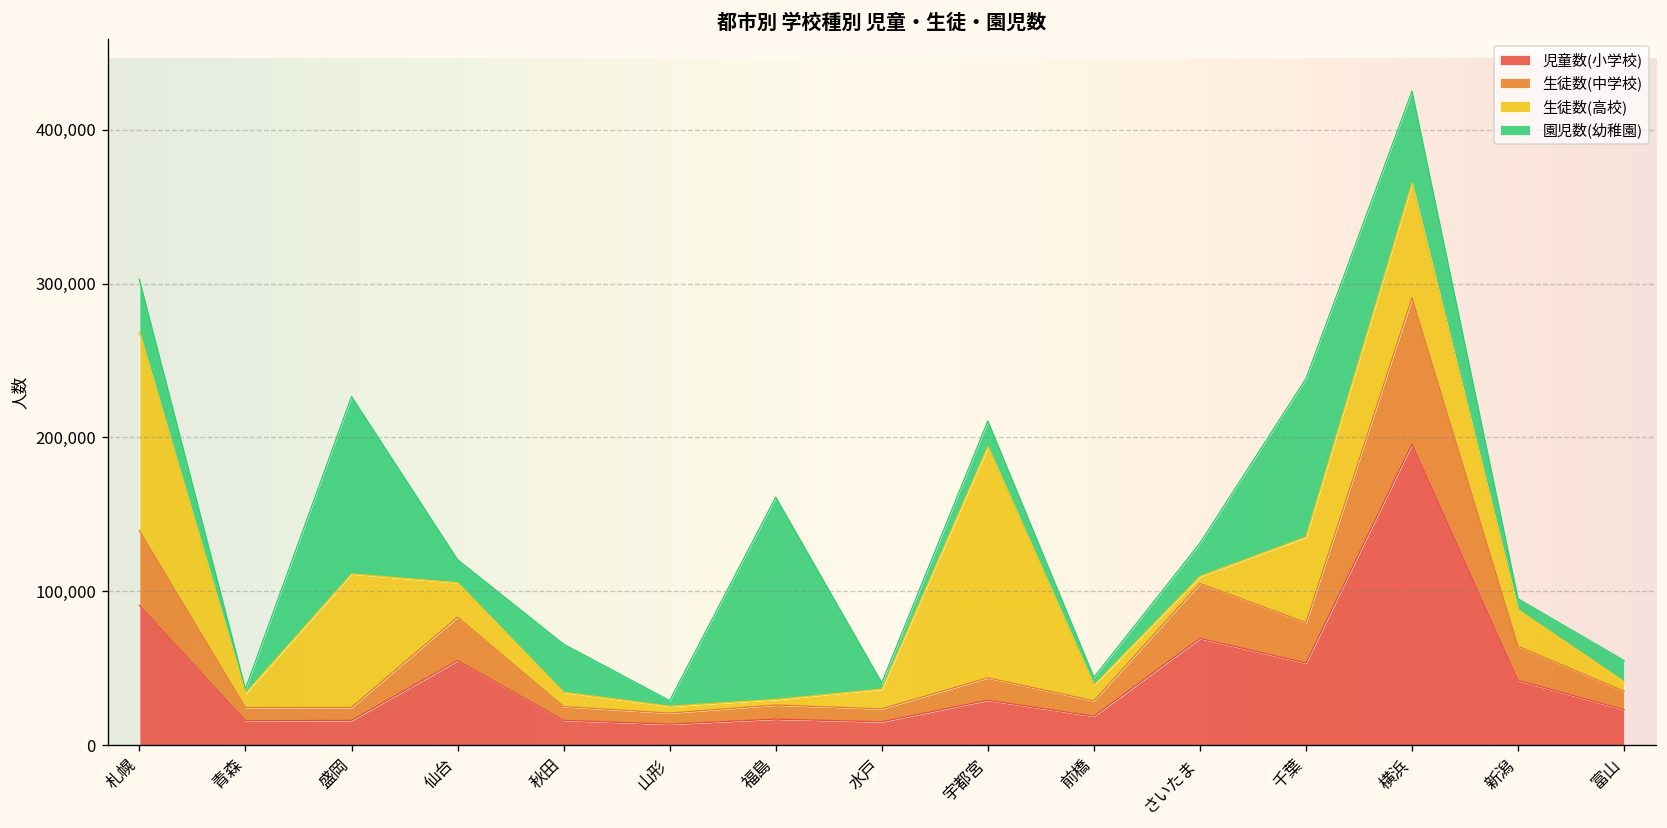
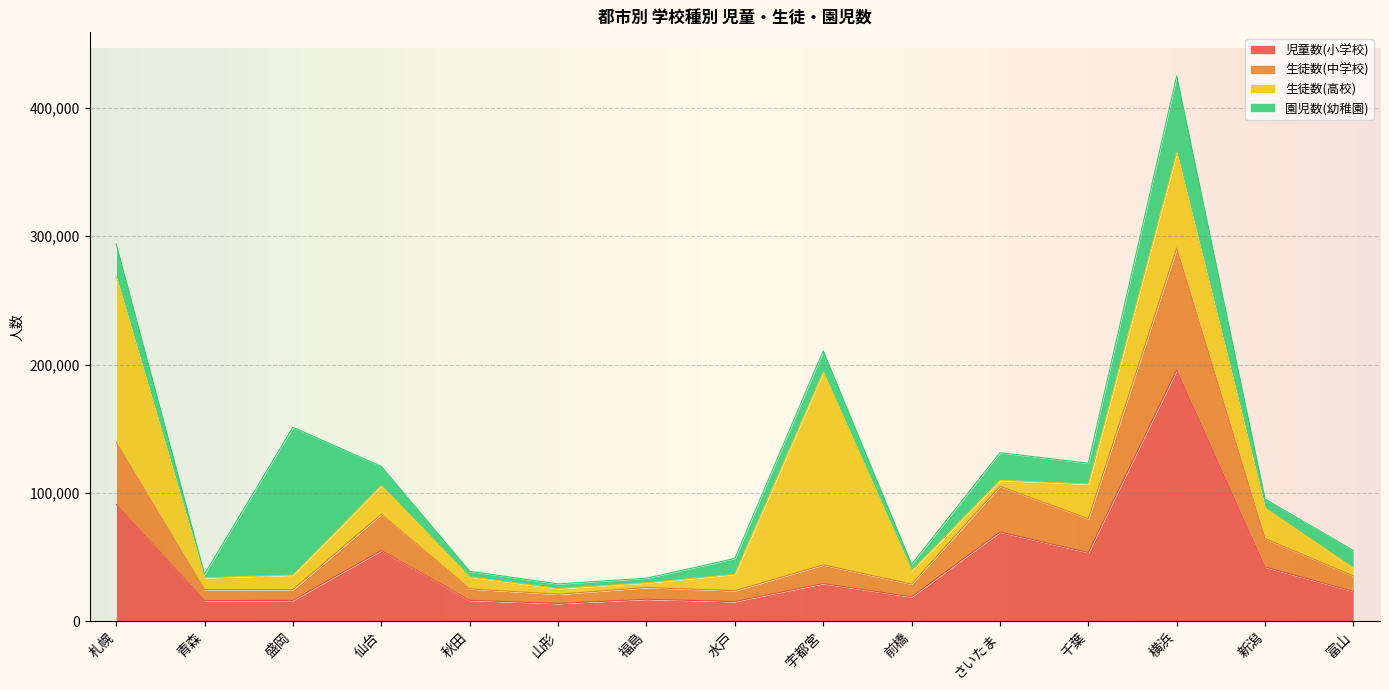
  {
    "生徒数(高校)": {
      "札幌": "129,000",
      "青森": "9,000",
-     "盛岡": "87,000",
+     "盛岡": "11,000",
      "仙台": "22,000",
      "秋田": "9,000",
      "山形": "4,000",
      "福島": "4,000",
      "水戸": "13,000",
      "宇都宮": "150,000",
      "前橋": "10,000",
      "さいたま": "5,000",
-     "千葉": "56,000",
+     "千葉": "27,000",
      "横浜": "75,000",
      "新潟": "24,000",
      "富山": "6,000"
    },
    "園児数(幼稚園)": {
-     "札幌": "34,000",
+     "札幌": "26,000",
      "青森": "3,000",
      "盛岡": "115,000",
      "仙台": "15,000",
-     "秋田": "31,000",
+     "秋田": "4,000",
      "山形": "4,000",
-     "福島": "131,000",
-     "水戸": "4,000",
+     "福島": "4,000",
+     "水戸": "12,000",
      "宇都宮": "17,000",
      "前橋": "5,000",
      "さいたま": "22,000",
-     "千葉": "103,000",
+     "千葉": "16,000",
      "横浜": "60,000",
      "新潟": "7,000",
      "富山": "14,000"
    }
  }
